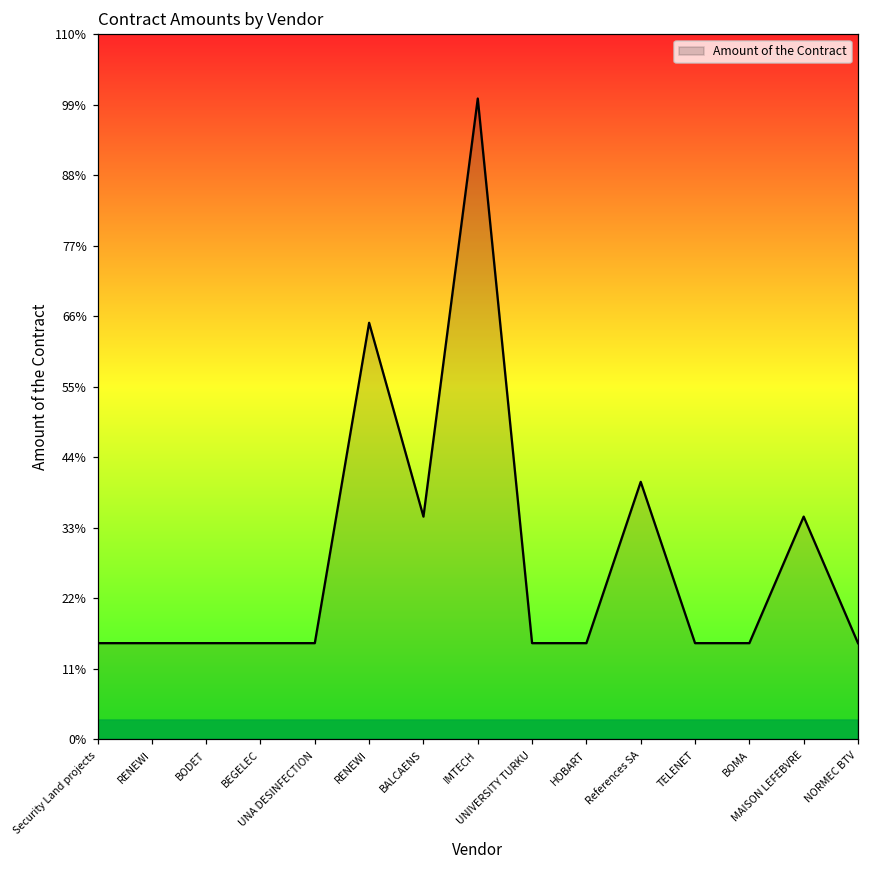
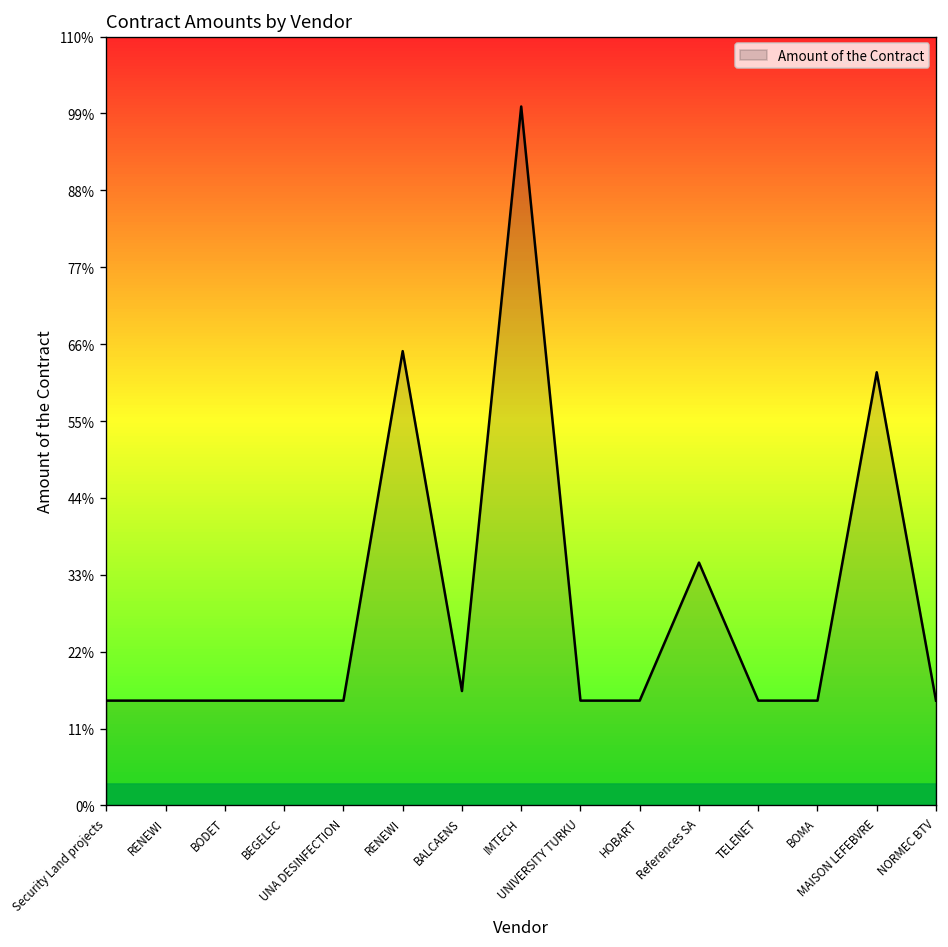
  {
    "Security Land projects": "15%",
    "BODET": "15%",
    "BEGELEC": "15%",
    "UNA DESINFECTION": "15%",
-   "BALCAENS": "35%",
+   "BALCAENS": "16%",
    "IMTECH": "100%",
    "UNIVERSITY TURKU": "15%",
    "HOBART": "15%",
-   "References SA": "40%",
+   "References SA": "35%",
    "TELENET": "15%",
    "BOMA": "15%",
-   "MAISON LEFEBVRE": "35%",
+   "MAISON LEFEBVRE": "62%",
    "NORMEC BTV": "15%"
  }
